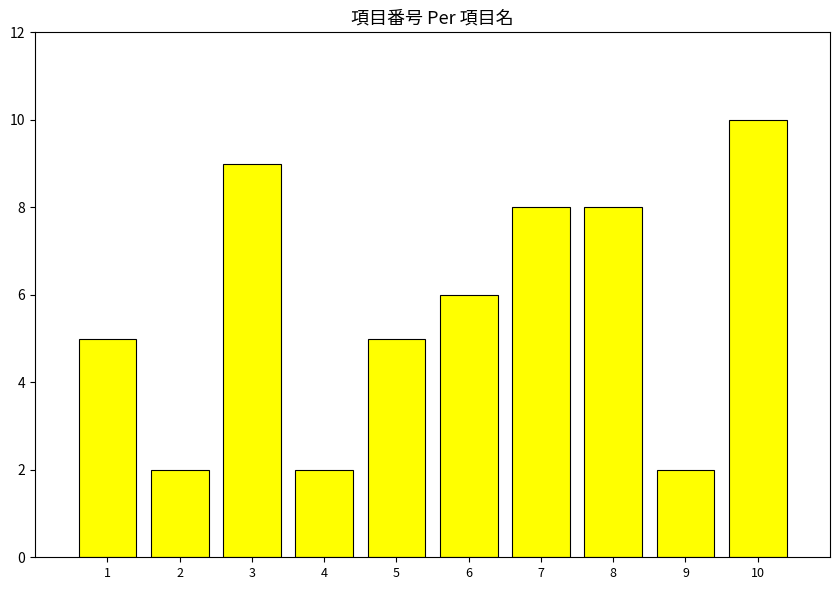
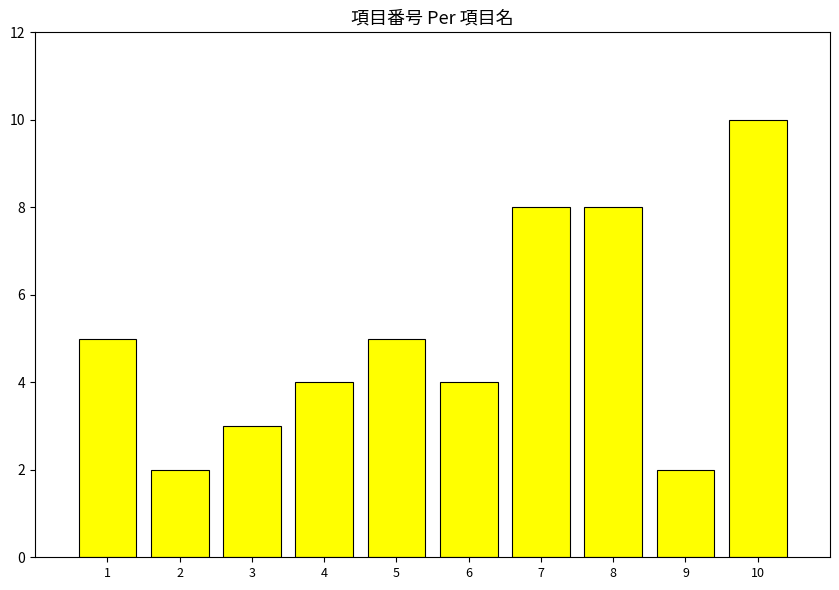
  {
    "1": 5,
    "2": 2,
-   "3": 9,
-   "4": 2,
+   "3": 3,
+   "4": 4,
    "5": 5,
-   "6": 6,
+   "6": 4,
    "7": 8,
    "8": 8,
    "9": 2,
    "10": 10
  }
